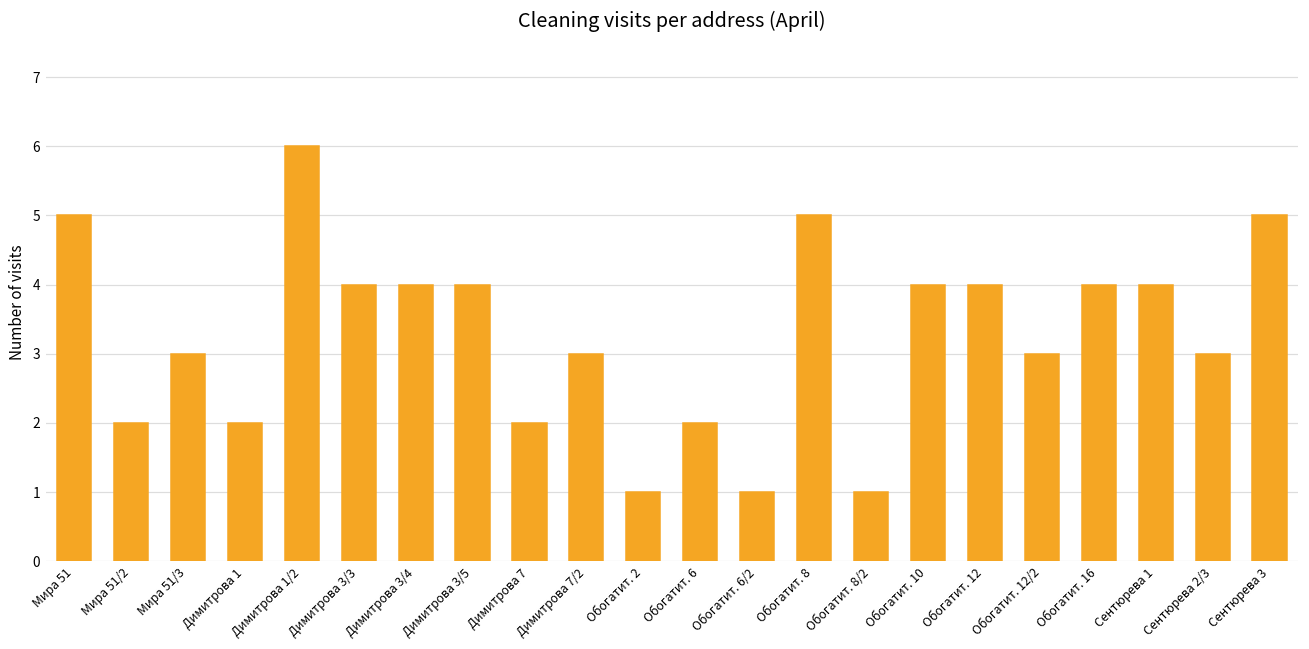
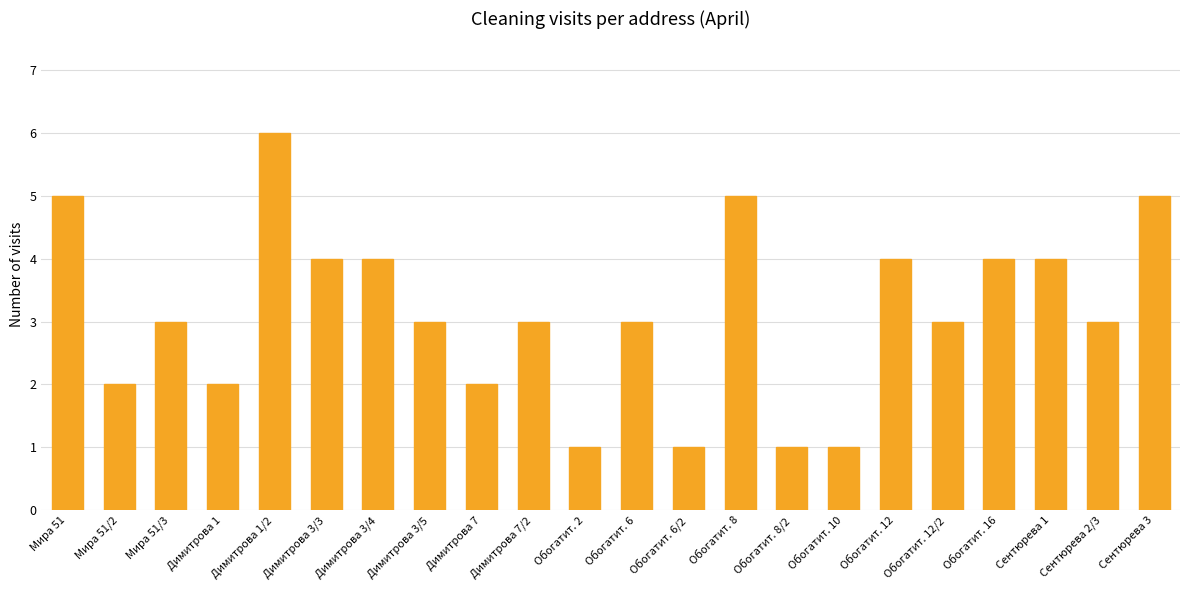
  {
    "Мира 51": 5,
    "Мира 51/2": 2,
    "Мира 51/3": 3,
    "Димитрова 1": 2,
    "Димитрова 1/2": 6,
    "Димитрова 3/3": 4,
    "Димитрова 3/4": 4,
-   "Димитрова 3/5": 4,
+   "Димитрова 3/5": 3,
    "Димитрова 7": 2,
    "Димитрова 7/2": 3,
    "Обогатит. 2": 1,
-   "Обогатит. 6": 2,
+   "Обогатит. 6": 3,
    "Обогатит. 6/2": 1,
    "Обогатит. 8": 5,
    "Обогатит. 8/2": 1,
-   "Обогатит. 10": 4,
+   "Обогатит. 10": 1,
    "Обогатит. 12": 4,
    "Обогатит. 12/2": 3,
    "Обогатит. 16": 4,
    "Сентюрева 1": 4,
    "Сентюрева 2/3": 3,
    "Сентюрева 3": 5
  }
